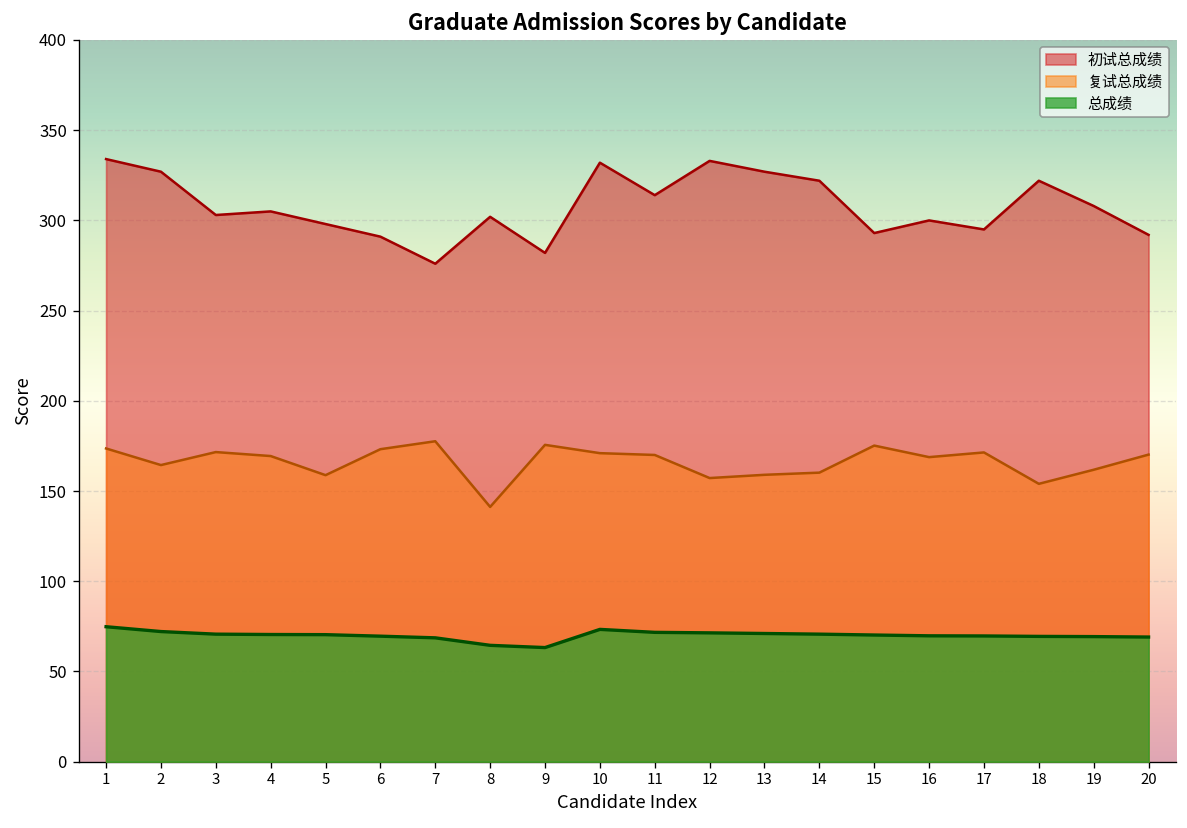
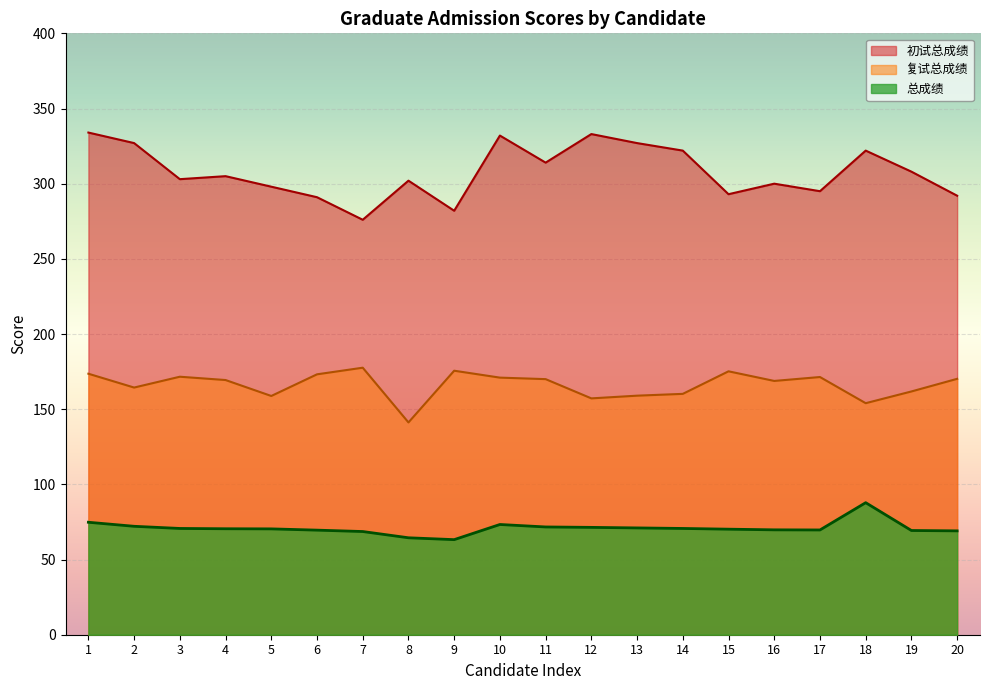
  {
    "初试总成绩": {
      "1": 334,
      "2": 327,
      "3": 303,
      "4": 305,
      "5": 298,
      "6": 291,
      "7": 276,
      "8": 302,
      "9": 282,
      "10": 332,
      "11": 314,
      "12": 333,
      "13": 327,
      "14": 322,
      "15": 293,
      "16": 300,
      "17": 295,
      "18": 322,
      "19": 308,
      "20": 292
    },
    "复试总成绩": {
      "1": 174,
      "2": 164,
      "3": 172,
      "4": 169,
      "5": 159,
      "6": 173,
      "7": 178,
      "8": 141,
      "9": 176,
      "10": 171,
      "11": 170,
      "12": 157,
      "13": 159,
      "14": 160,
      "15": 175,
      "16": 169,
      "17": 171,
      "18": 154,
      "19": 162,
      "20": 170
    },
    "总成绩": {
      "1": 75,
      "2": 72,
      "3": 71,
      "4": 70,
      "5": 70,
      "6": 70,
      "7": 69,
      "8": 64,
      "9": 63,
      "10": 73,
      "11": 72,
      "12": 71,
      "13": 71,
      "14": 71,
      "15": 70,
      "16": 70,
      "17": 70,
-     "18": 69,
+     "18": 88,
      "19": 69,
      "20": 69
    }
  }
